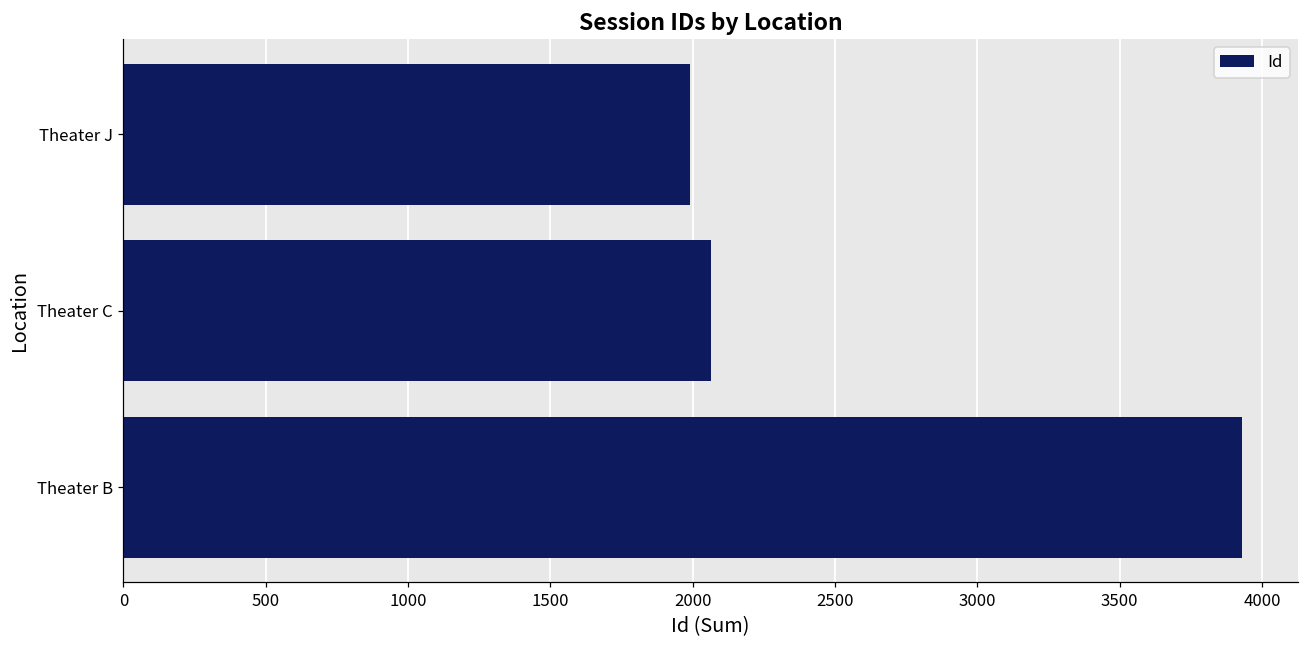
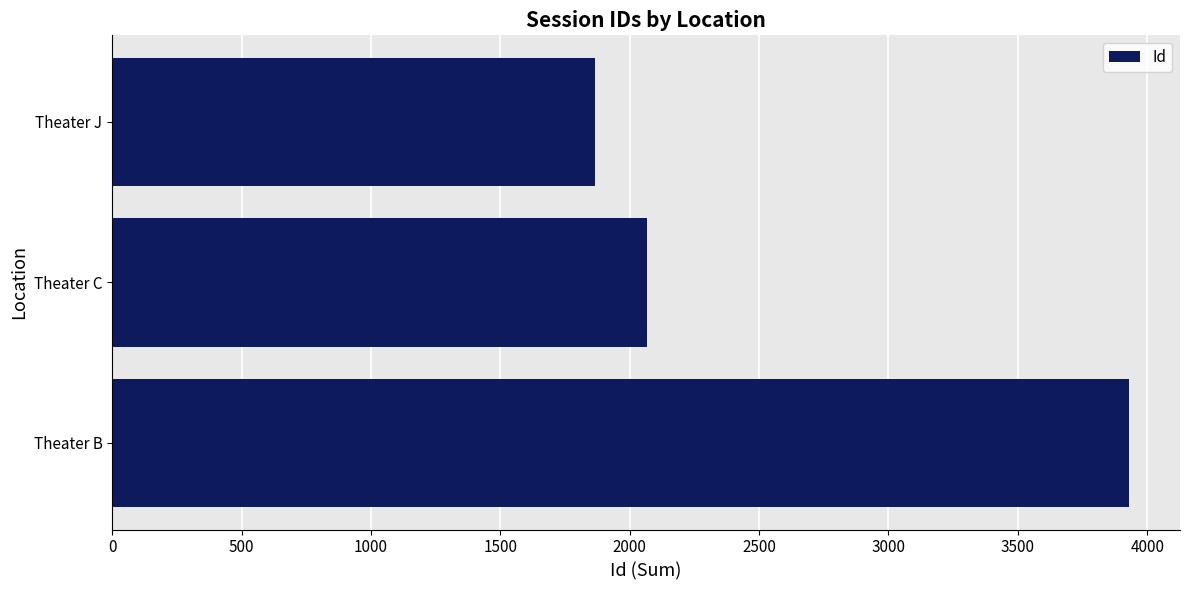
  {
-   "Theater J": 1990,
+   "Theater J": 1870,
    "Theater C": 2070,
    "Theater B": 3930
  }
